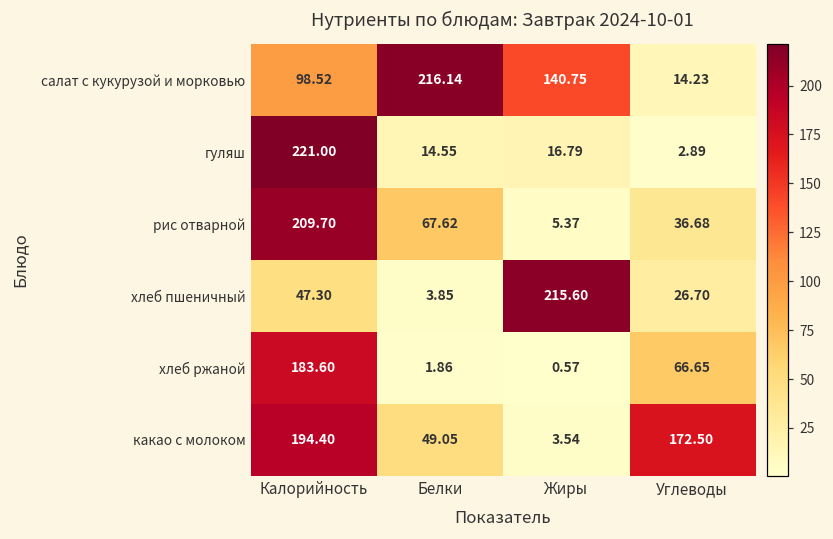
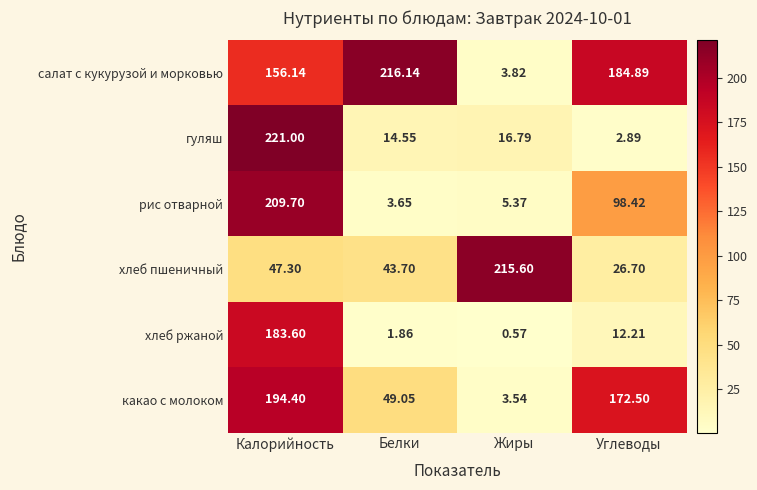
  {
    "салат с кукурузой и морковью": {
-     "Калорийность": 98.52,
+     "Калорийность": 156.14,
      "Белки": 216.14,
-     "Жиры": 140.75,
-     "Углеводы": 14.23
+     "Жиры": 3.82,
+     "Углеводы": 184.89
    },
    "гуляш": {
      "Калорийность": 221.00,
      "Белки": 14.55,
      "Жиры": 16.79,
      "Углеводы": 2.89
    },
    "рис отварной": {
      "Калорийность": 209.70,
-     "Белки": 67.62,
+     "Белки": 3.65,
      "Жиры": 5.37,
-     "Углеводы": 36.68
+     "Углеводы": 98.42
    },
    "хлеб пшеничный": {
      "Калорийность": 47.30,
-     "Белки": 3.85,
+     "Белки": 43.70,
      "Жиры": 215.60,
      "Углеводы": 26.70
    },
    "хлеб ржаной": {
      "Калорийность": 183.60,
      "Белки": 1.86,
      "Жиры": 0.57,
-     "Углеводы": 66.65
+     "Углеводы": 12.21
    },
    "какао с молоком": {
      "Калорийность": 194.40,
      "Белки": 49.05,
      "Жиры": 3.54,
      "Углеводы": 172.50
    }
  }
